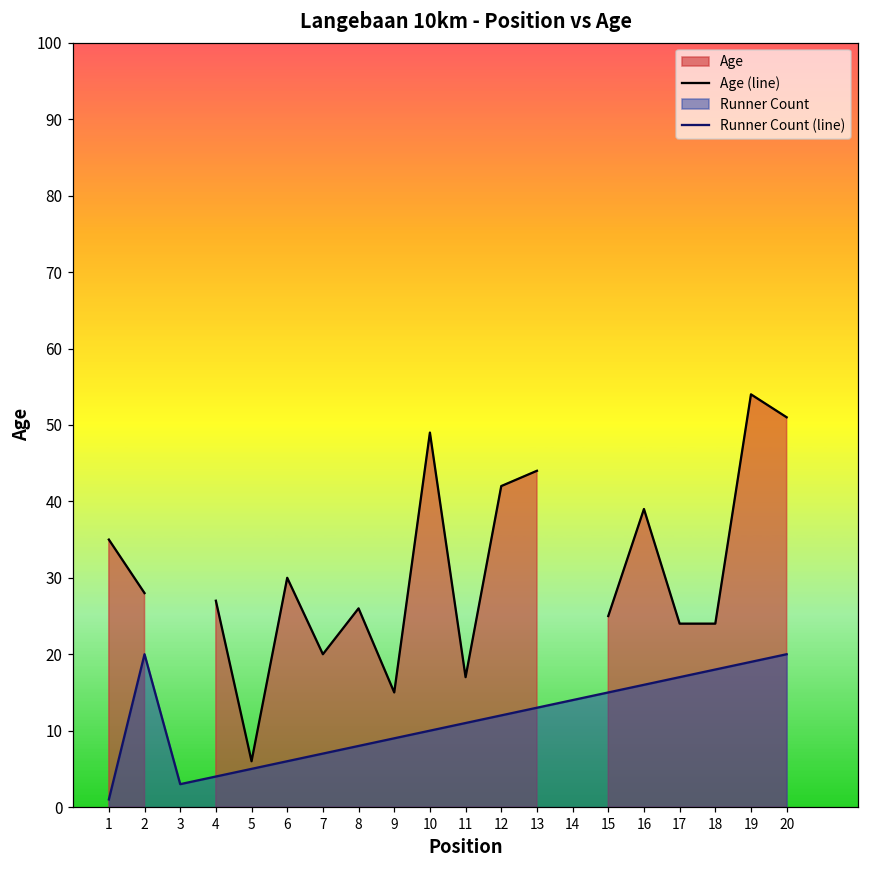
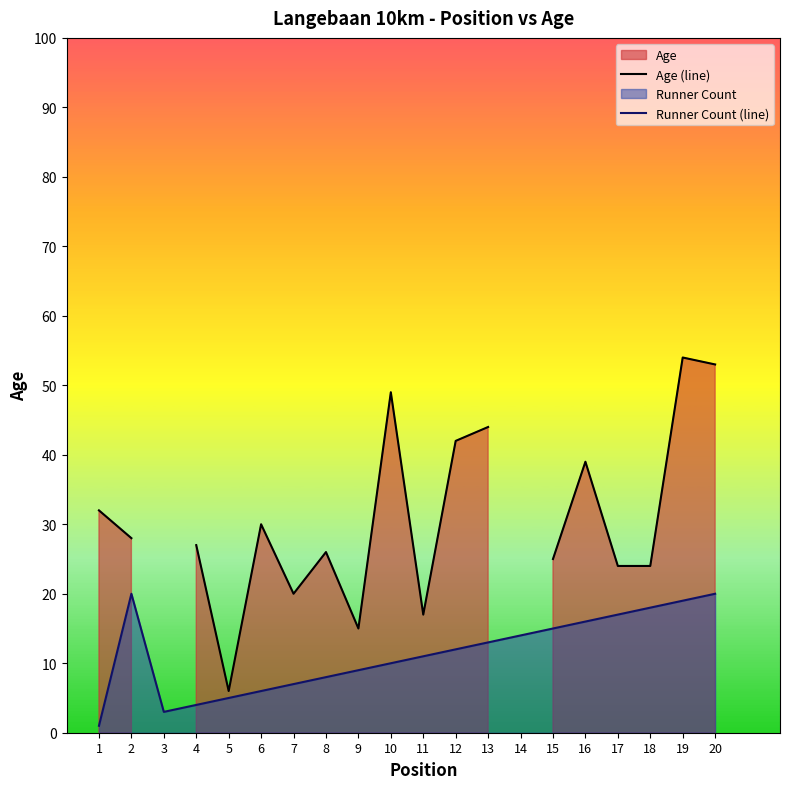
  {
    "Age (line)": {
-     "1": 35,
+     "1": 32,
      "2": 28,
      "4": 27,
      "5": 6,
      "6": 30,
      "7": 20,
      "8": 26,
      "9": 15,
      "10": 49,
      "11": 17,
      "12": 42,
      "13": 44,
      "15": 25,
      "16": 39,
      "17": 24,
      "18": 24,
      "19": 54,
-     "20": 51
+     "20": 53
    },
    "Runner Count": {
      "1": 1,
      "2": 20,
      "3": 3,
      "4": 4,
      "5": 5,
      "6": 6,
      "7": 7,
      "8": 8,
      "9": 9,
      "10": 10,
      "11": 11,
      "12": 12,
      "13": 13,
      "14": 14,
      "15": 15,
      "16": 16,
      "17": 17,
      "18": 18,
      "19": 19,
      "20": 20
    }
  }
